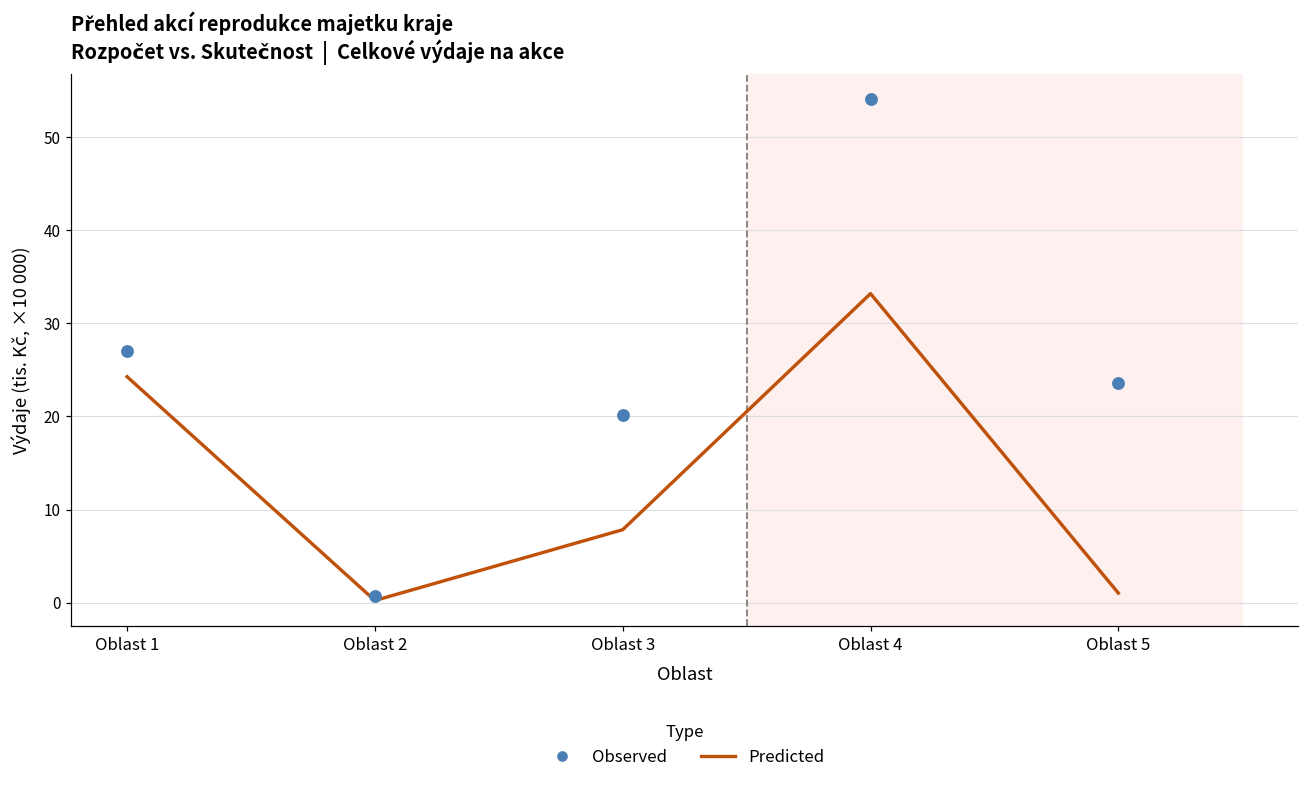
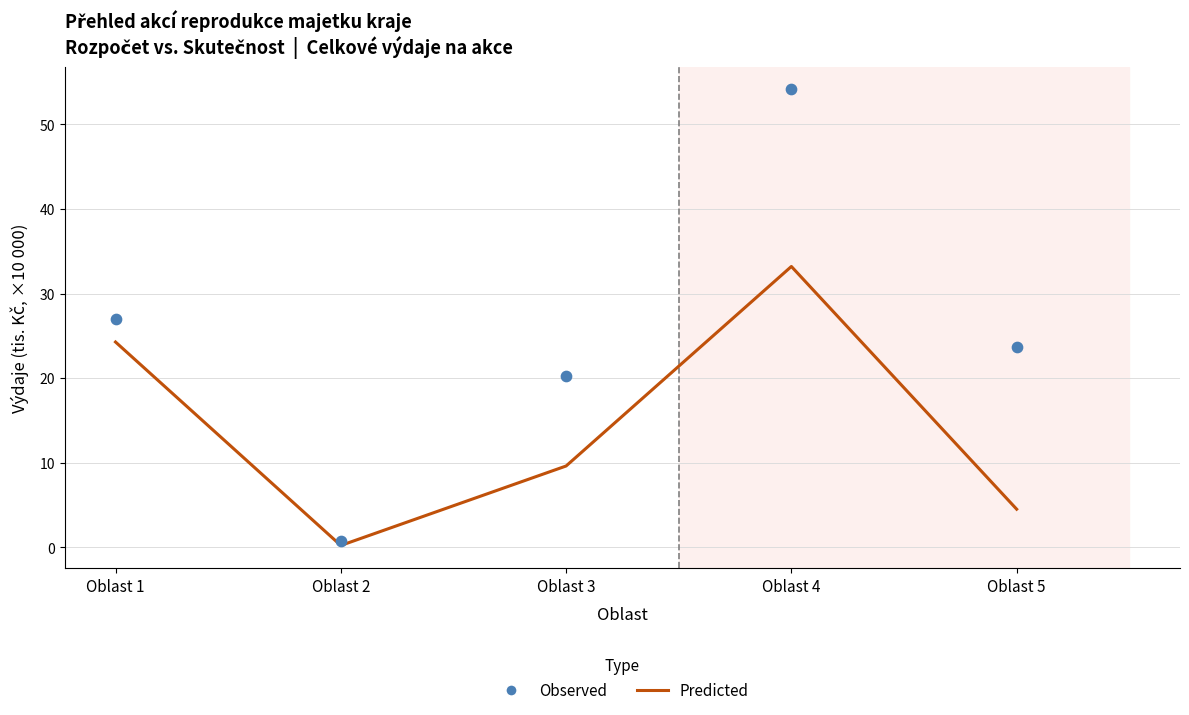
  {
    "Predicted": {
      "Oblast 1": 24,
      "Oblast 2": 0,
-     "Oblast 3": 8,
+     "Oblast 3": 10,
      "Oblast 4": 33,
-     "Oblast 5": 1
+     "Oblast 5": 5
    }
  }
